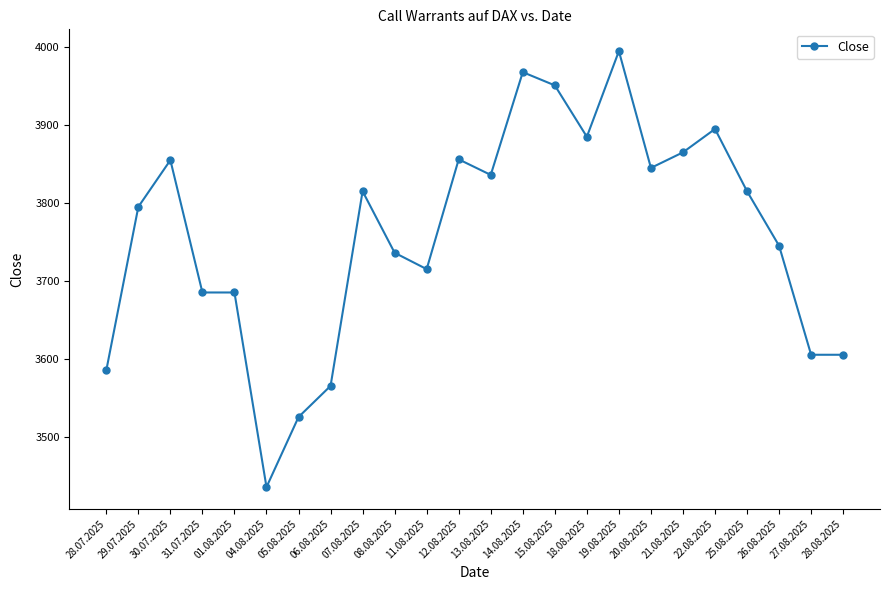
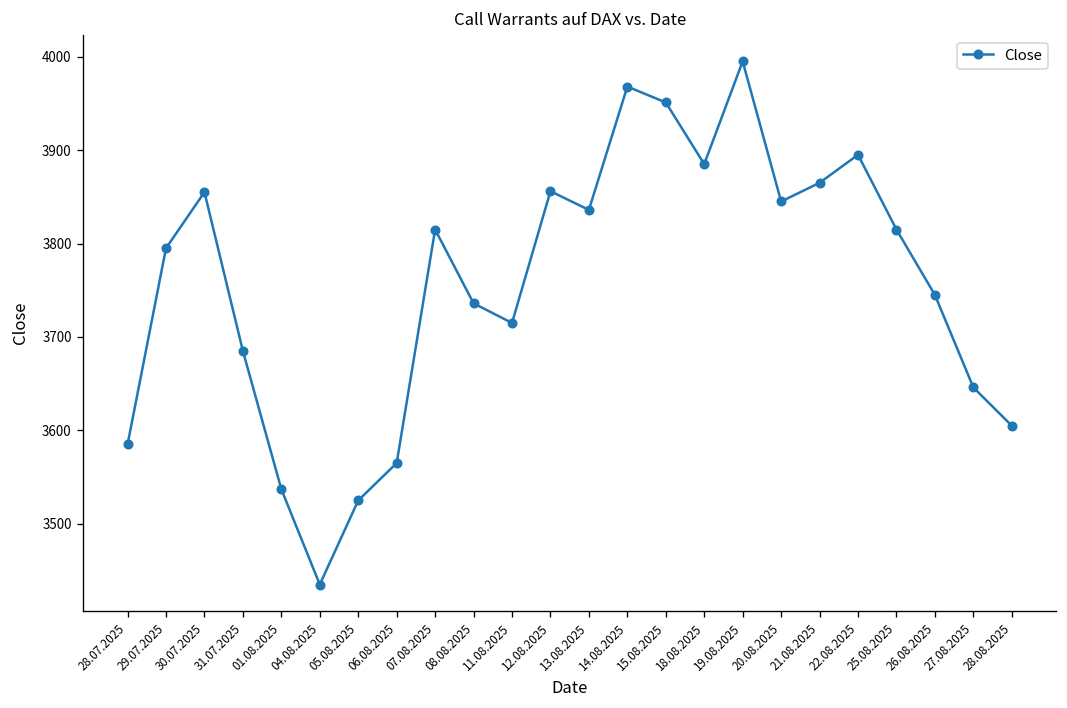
  {
    "28.07.2025": 3590,
    "29.07.2025": 3800,
    "30.07.2025": 3860,
    "31.07.2025": 3690,
-   "01.08.2025": 3690,
+   "01.08.2025": 3540,
    "04.08.2025": 3440,
    "05.08.2025": 3530,
    "06.08.2025": 3570,
    "07.08.2025": 3820,
    "08.08.2025": 3740,
    "11.08.2025": 3720,
    "12.08.2025": 3860,
    "13.08.2025": 3840,
    "14.08.2025": 3970,
    "15.08.2025": 3950,
    "18.08.2025": 3890,
    "19.08.2025": 4000,
    "20.08.2025": 3850,
    "21.08.2025": 3870,
    "22.08.2025": 3900,
    "25.08.2025": 3820,
    "26.08.2025": 3750,
-   "27.08.2025": 3610,
+   "27.08.2025": 3650,
    "28.08.2025": 3610
  }
